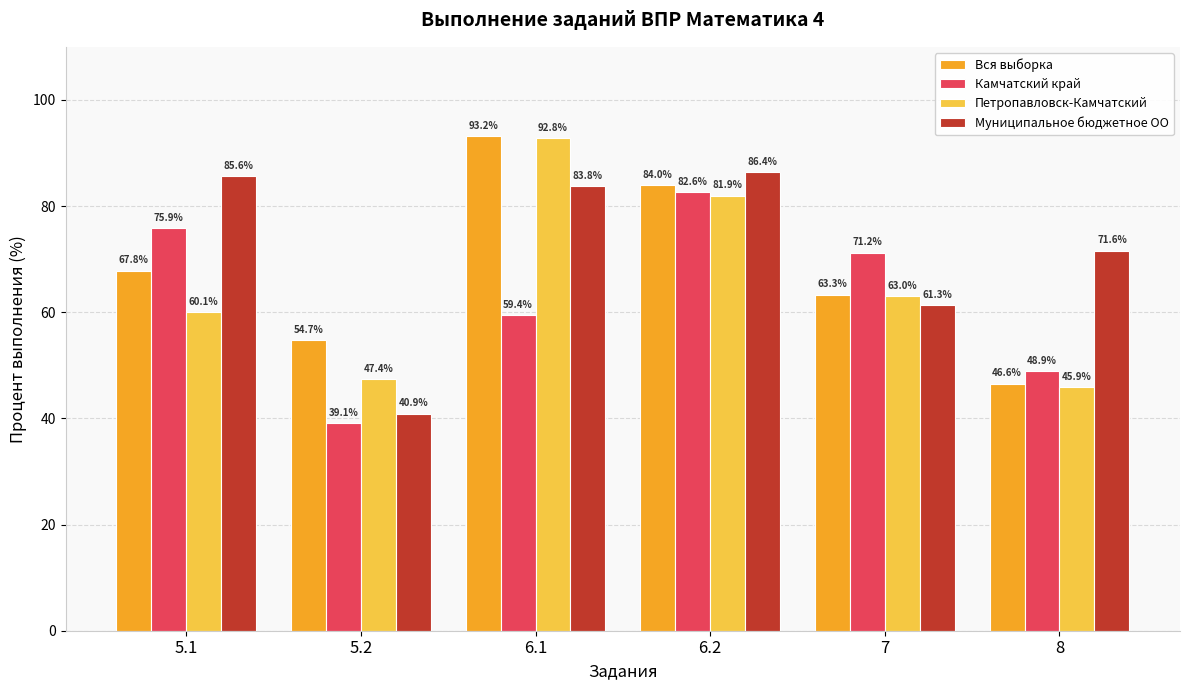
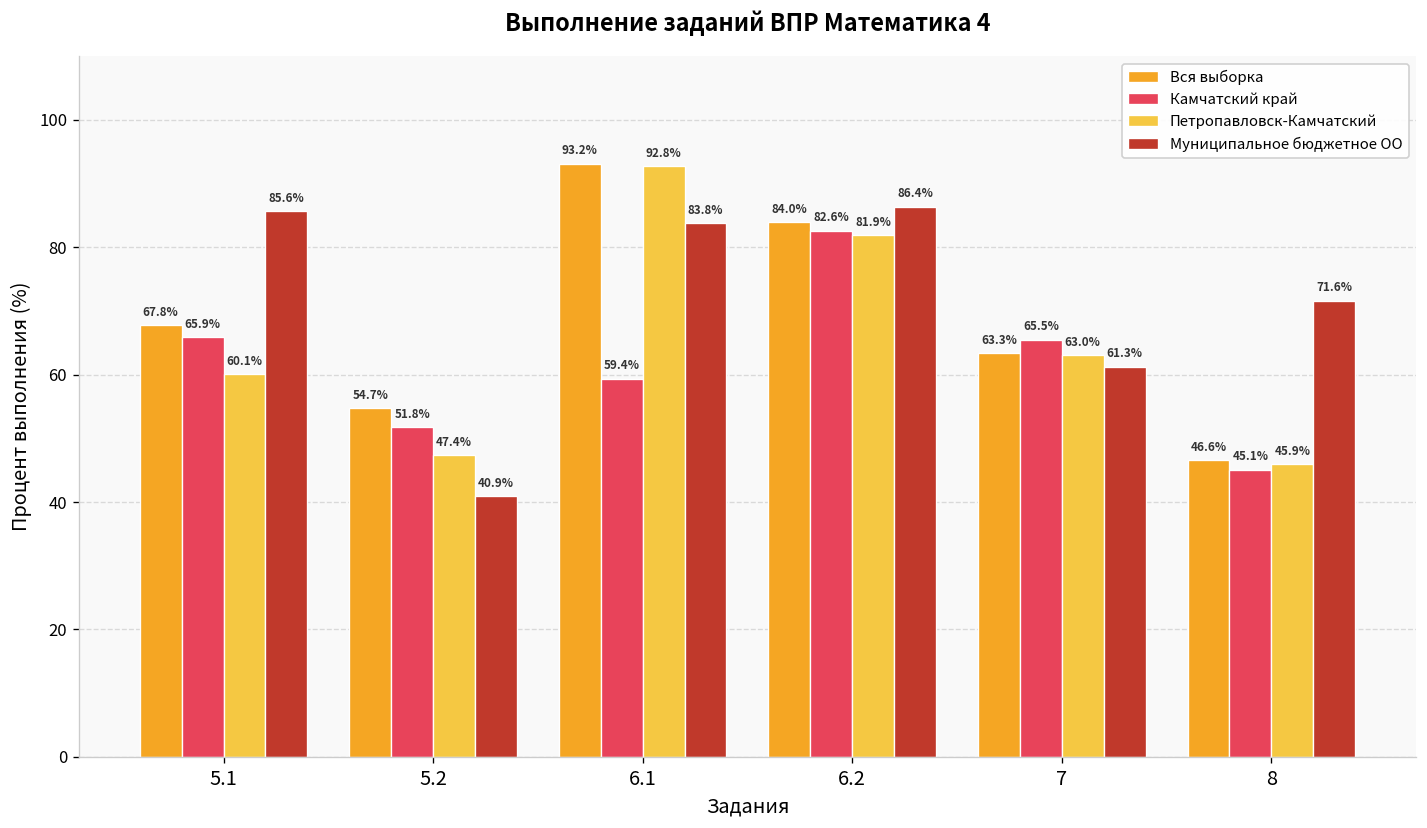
  {
    "Камчатский край": {
-     "5.1": "75.9%",
-     "5.2": "39.1%",
+     "5.1": "65.9%",
+     "5.2": "51.8%",
      "6.1": "59.4%",
      "6.2": "82.6%",
-     "7": "71.2%",
-     "8": "48.9%"
+     "7": "65.5%",
+     "8": "45.1%"
    },
    "Муниципальное бюджетное ОО": {
      "5.1": "85.6%",
      "5.2": "40.9%",
      "6.1": "83.8%",
      "6.2": "86.4%",
      "7": "61.3%",
      "8": "71.6%"
    }
  }
